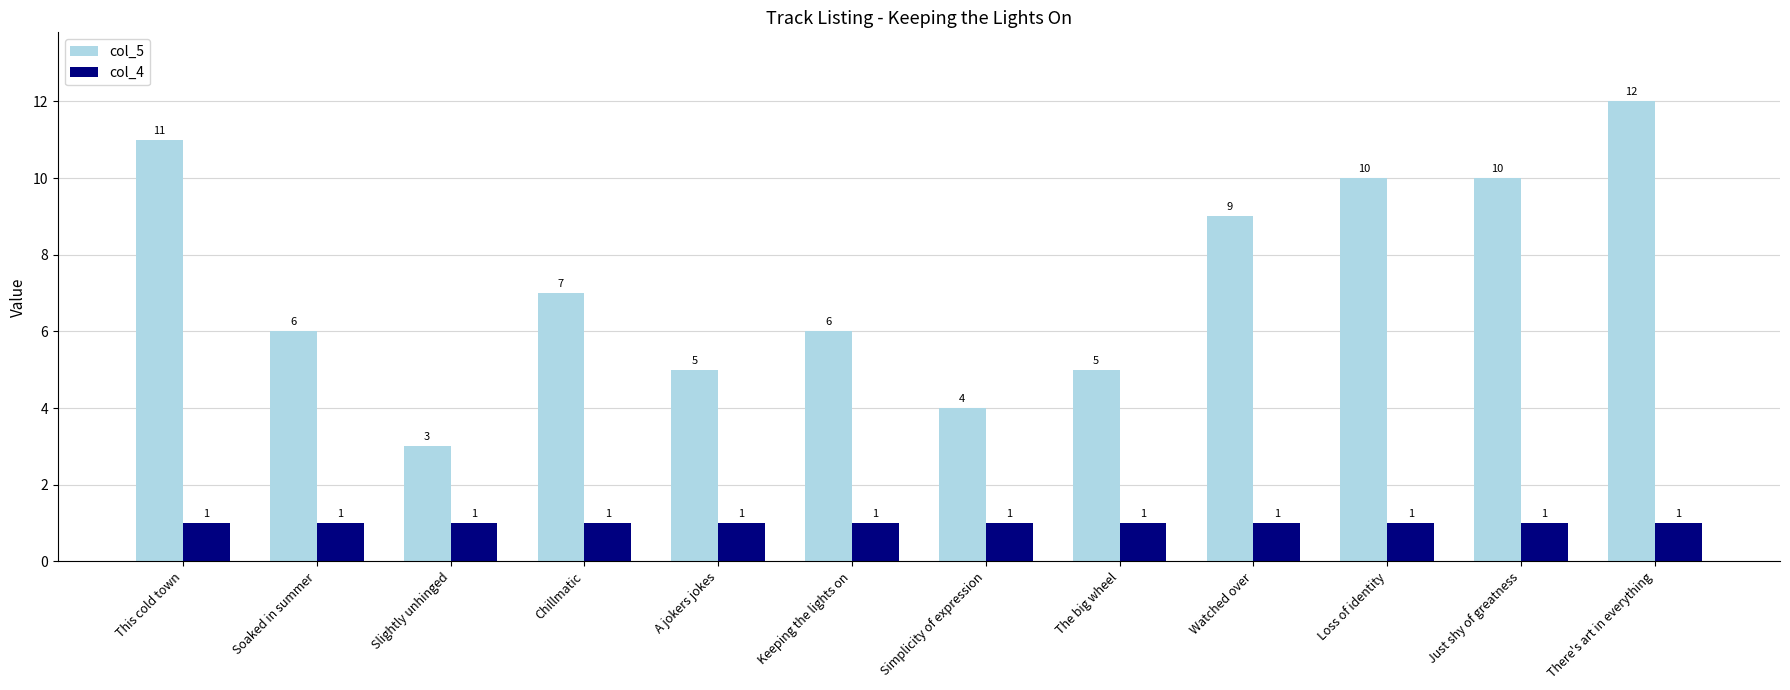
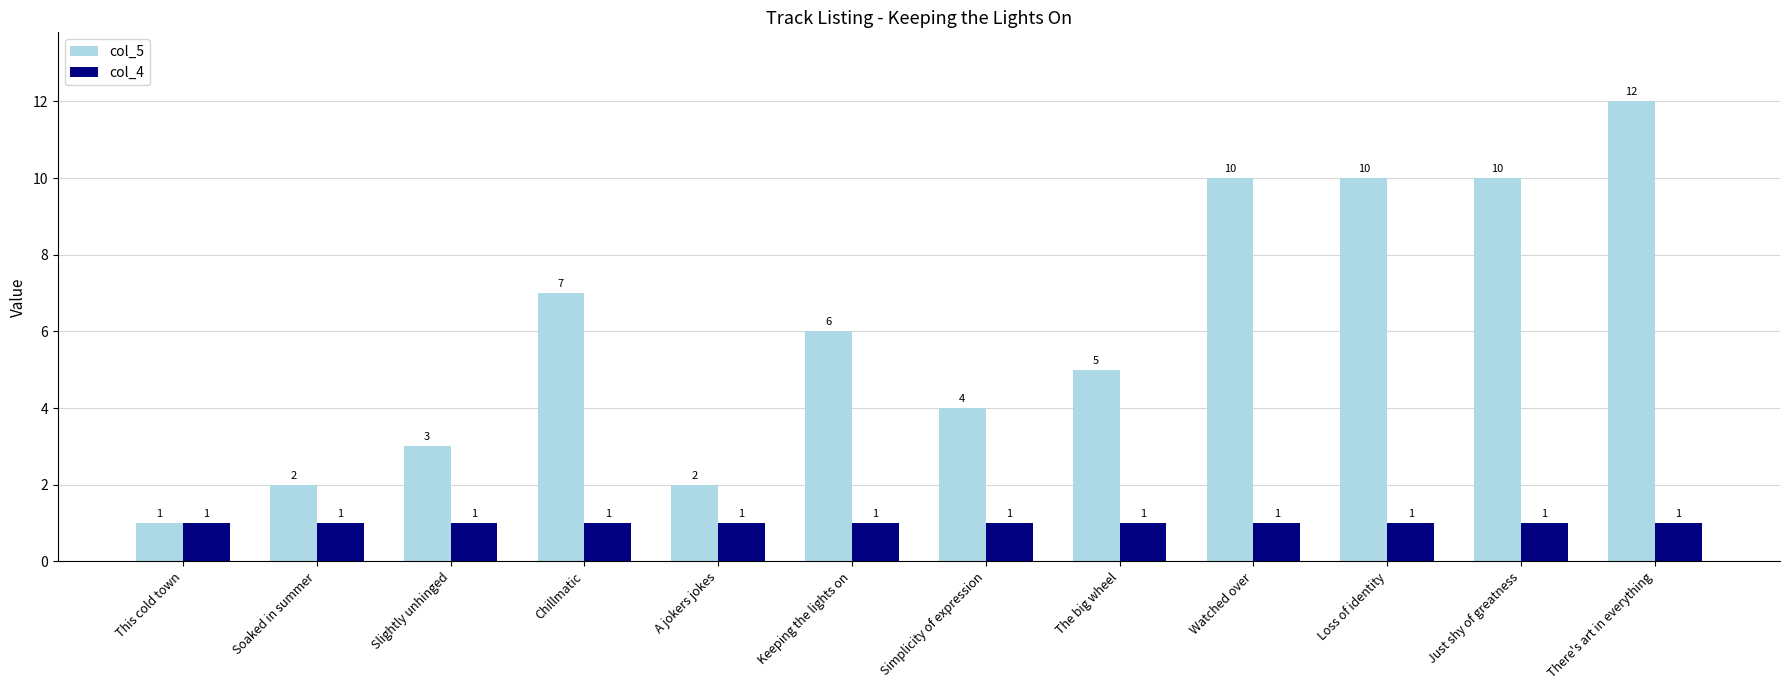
  {
    "col_5": {
-     "This cold town": 11,
-     "Soaked in summer": 6,
+     "This cold town": 1,
+     "Soaked in summer": 2,
      "Slightly unhinged": 3,
      "Chillmatic": 7,
-     "A jokers jokes": 5,
+     "A jokers jokes": 2,
      "Keeping the lights on": 6,
      "Simplicity of expression": 4,
      "The big wheel": 5,
-     "Watched over": 9,
+     "Watched over": 10,
      "Loss of identity": 10,
      "Just shy of greatness": 10,
      "There's art in everything": 12
    },
    "col_4": {
      "This cold town": 1,
      "Soaked in summer": 1,
      "Slightly unhinged": 1,
      "Chillmatic": 1,
      "A jokers jokes": 1,
      "Keeping the lights on": 1,
      "Simplicity of expression": 1,
      "The big wheel": 1,
      "Watched over": 1,
      "Loss of identity": 1,
      "Just shy of greatness": 1,
      "There's art in everything": 1
    }
  }
